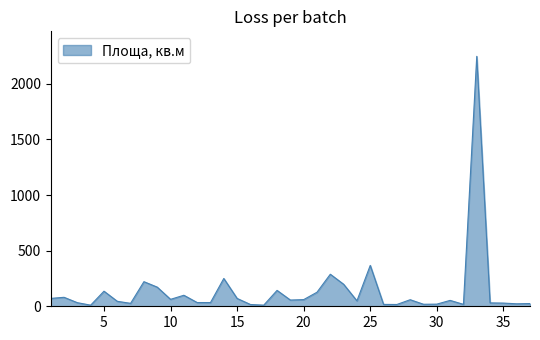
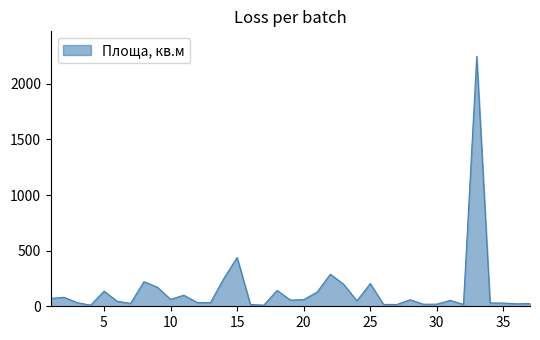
  {
    "5": 140,
    "10": 60,
-   "15": 70,
+   "15": 440,
    "20": 60,
-   "25": 370,
+   "25": 200,
    "30": 20,
    "35": 30
  }
